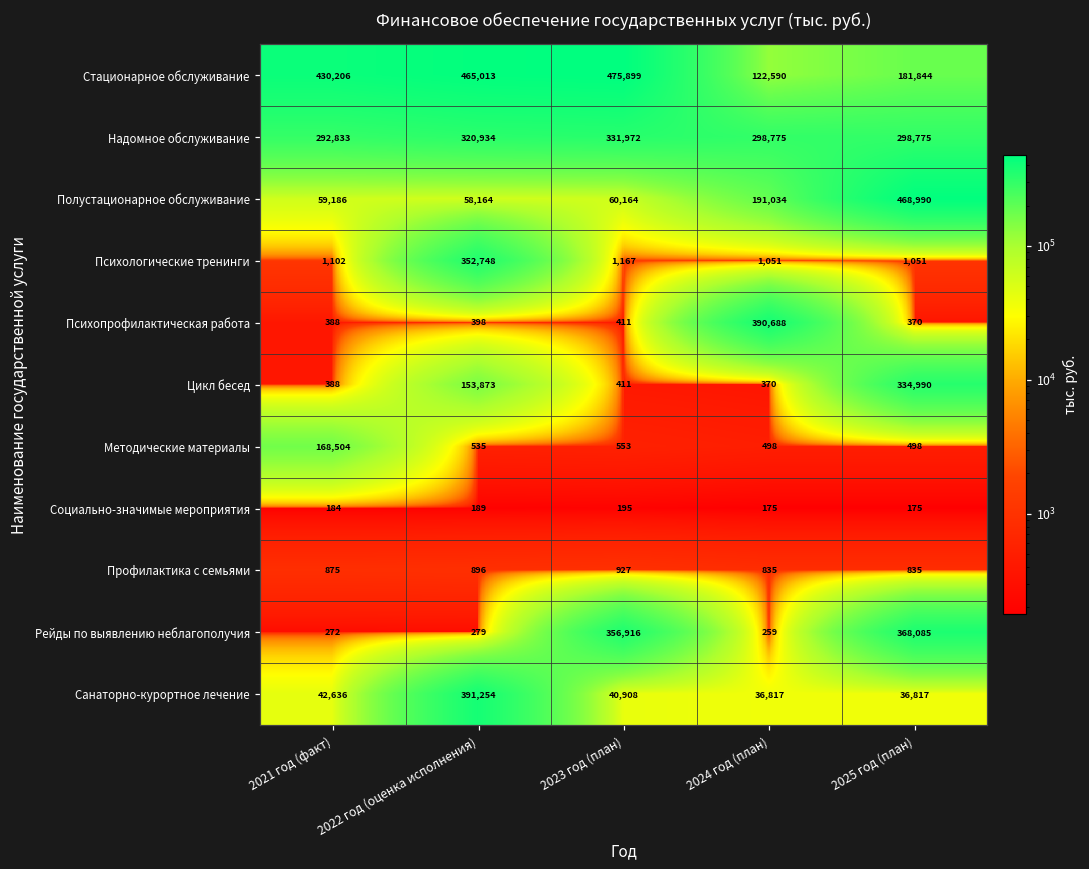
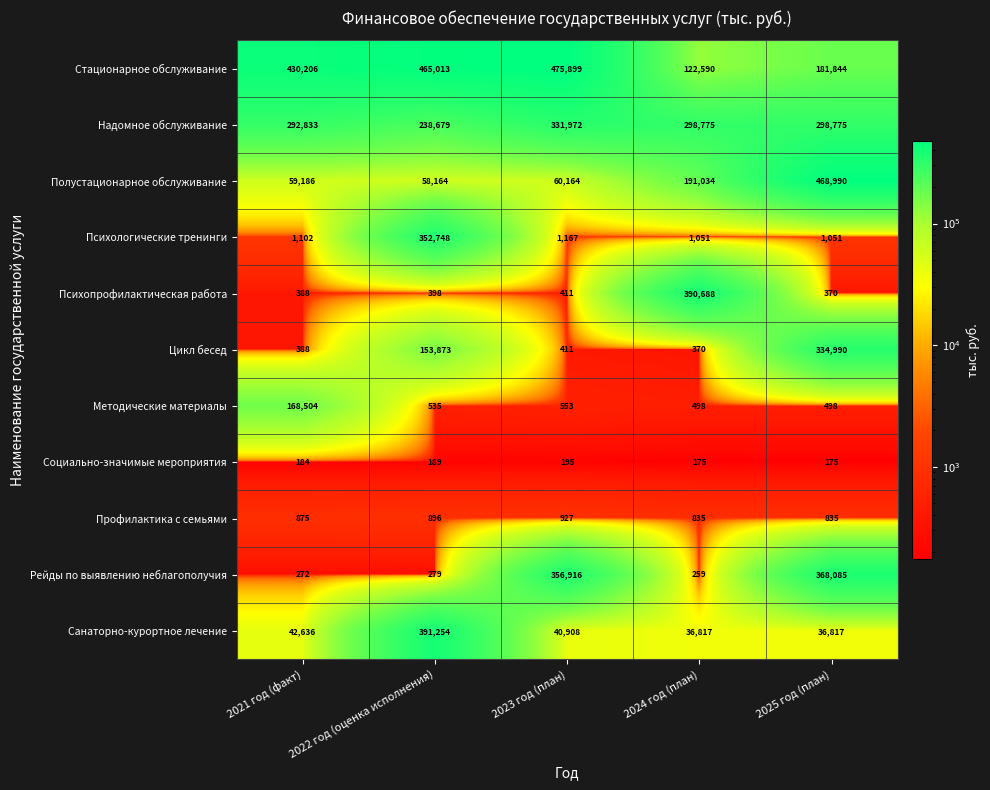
  {
    "Стационарное обслуживание": {
      "2021 год (факт)": "430,206",
      "2022 год (оценка исполнения)": "465,013",
      "2023 год (план)": "475,899",
      "2024 год (план)": "122,590",
      "2025 год (план)": "181,844"
    },
    "Надомное обслуживание": {
      "2021 год (факт)": "292,833",
-     "2022 год (оценка исполнения)": "320,934",
+     "2022 год (оценка исполнения)": "238,679",
      "2023 год (план)": "331,972",
      "2024 год (план)": "298,775",
      "2025 год (план)": "298,775"
    },
    "Полустационарное обслуживание": {
      "2021 год (факт)": "59,186",
      "2022 год (оценка исполнения)": "58,164",
      "2023 год (план)": "60,164",
      "2024 год (план)": "191,034",
      "2025 год (план)": "468,990"
    },
    "Психологические тренинги": {
      "2021 год (факт)": "1,102",
      "2022 год (оценка исполнения)": "352,748",
      "2023 год (план)": "1,167",
      "2024 год (план)": "1,051",
      "2025 год (план)": "1,051"
    },
    "Психопрофилактическая работа": {
      "2021 год (факт)": "388",
      "2022 год (оценка исполнения)": "398",
      "2023 год (план)": "411",
      "2024 год (план)": "390,688",
      "2025 год (план)": "370"
    },
    "Цикл бесед": {
      "2021 год (факт)": "388",
      "2022 год (оценка исполнения)": "153,873",
      "2023 год (план)": "411",
      "2024 год (план)": "370",
      "2025 год (план)": "334,990"
    },
    "Методические материалы": {
      "2021 год (факт)": "168,504",
      "2022 год (оценка исполнения)": "535",
      "2023 год (план)": "553",
      "2024 год (план)": "498",
      "2025 год (план)": "498"
    },
    "Социально-значимые мероприятия": {
      "2021 год (факт)": "184",
      "2022 год (оценка исполнения)": "189",
      "2023 год (план)": "195",
      "2024 год (план)": "175",
      "2025 год (план)": "175"
    },
    "Профилактика с семьями": {
      "2021 год (факт)": "875",
      "2022 год (оценка исполнения)": "896",
      "2023 год (план)": "927",
      "2024 год (план)": "835",
      "2025 год (план)": "835"
    },
    "Рейды по выявлению неблагополучия": {
      "2021 год (факт)": "272",
      "2022 год (оценка исполнения)": "279",
      "2023 год (план)": "356,916",
      "2024 год (план)": "259",
      "2025 год (план)": "368,085"
    },
    "Санаторно-курортное лечение": {
      "2021 год (факт)": "42,636",
      "2022 год (оценка исполнения)": "391,254",
      "2023 год (план)": "40,908",
      "2024 год (план)": "36,817",
      "2025 год (план)": "36,817"
    }
  }
